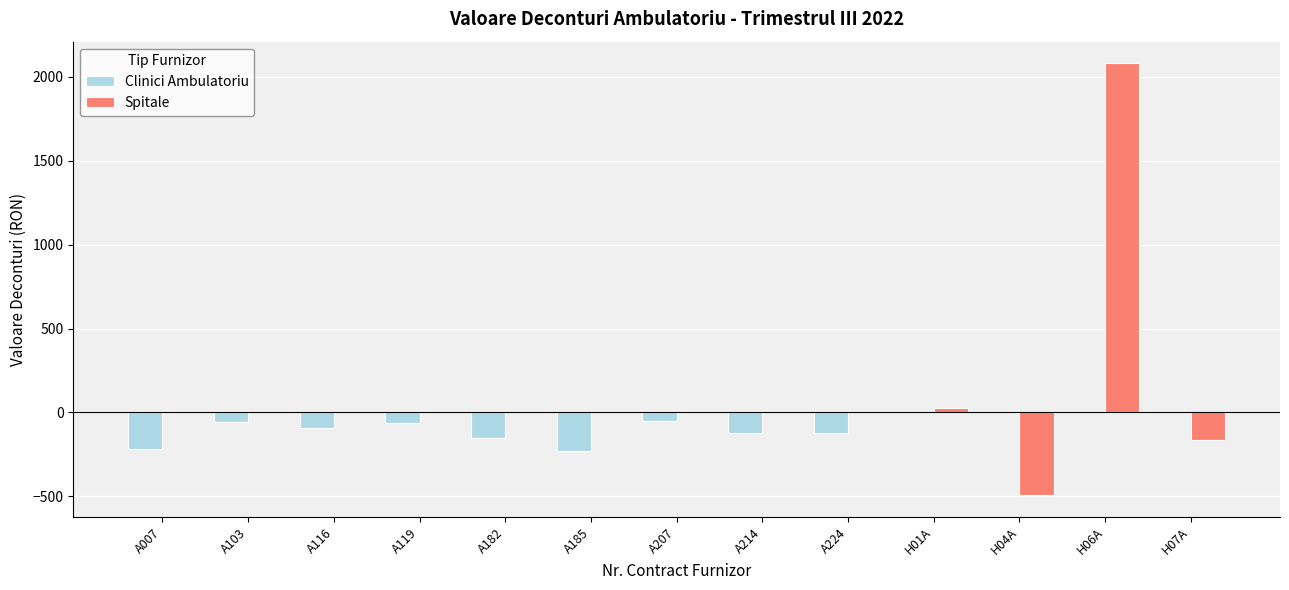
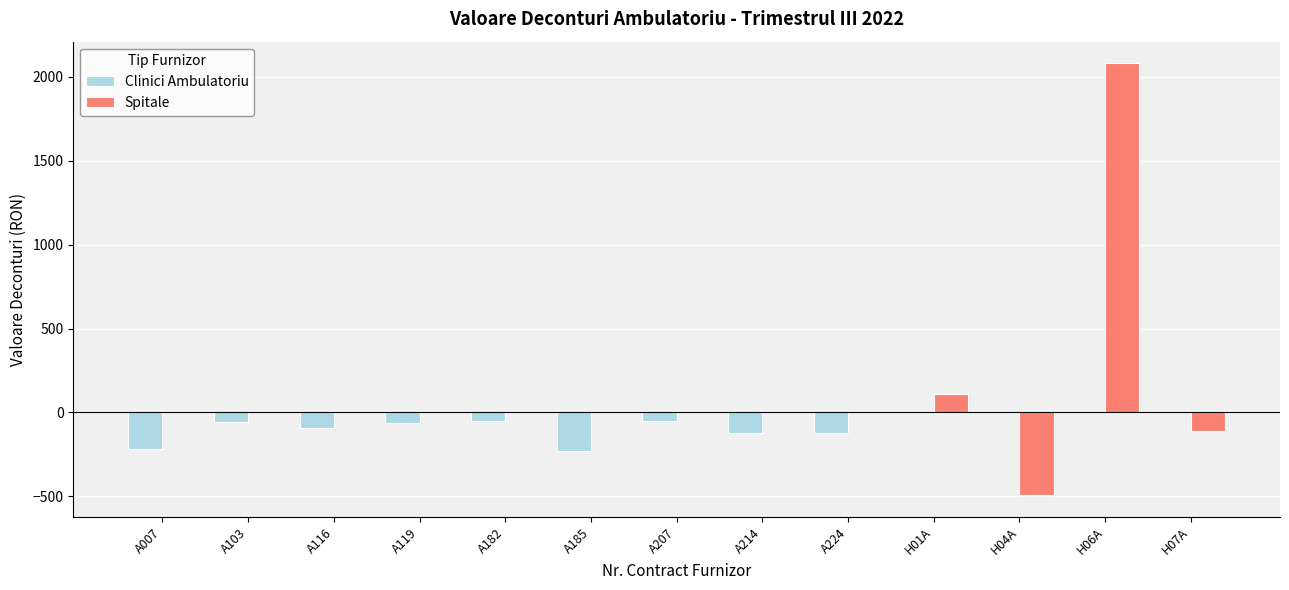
  {
    "Clinici Ambulatoriu": {
      "A007": -220,
      "A103": -60,
      "A116": -90,
      "A119": -60,
-     "A182": -150,
+     "A182": -50,
      "A185": -230,
      "A207": -50,
      "A214": -120,
      "A224": -120,
      "H01A": 0,
      "H04A": 0,
      "H06A": 0,
      "H07A": 0
    },
    "Spitale": {
      "A007": 0,
      "A103": 0,
      "A116": 0,
      "A119": 0,
      "A182": 0,
      "A185": 0,
      "A207": 0,
      "A214": 0,
      "A224": 0,
-     "H01A": 30,
+     "H01A": 110,
      "H04A": -490,
      "H06A": 2080,
-     "H07A": -160
+     "H07A": -110
    }
  }
